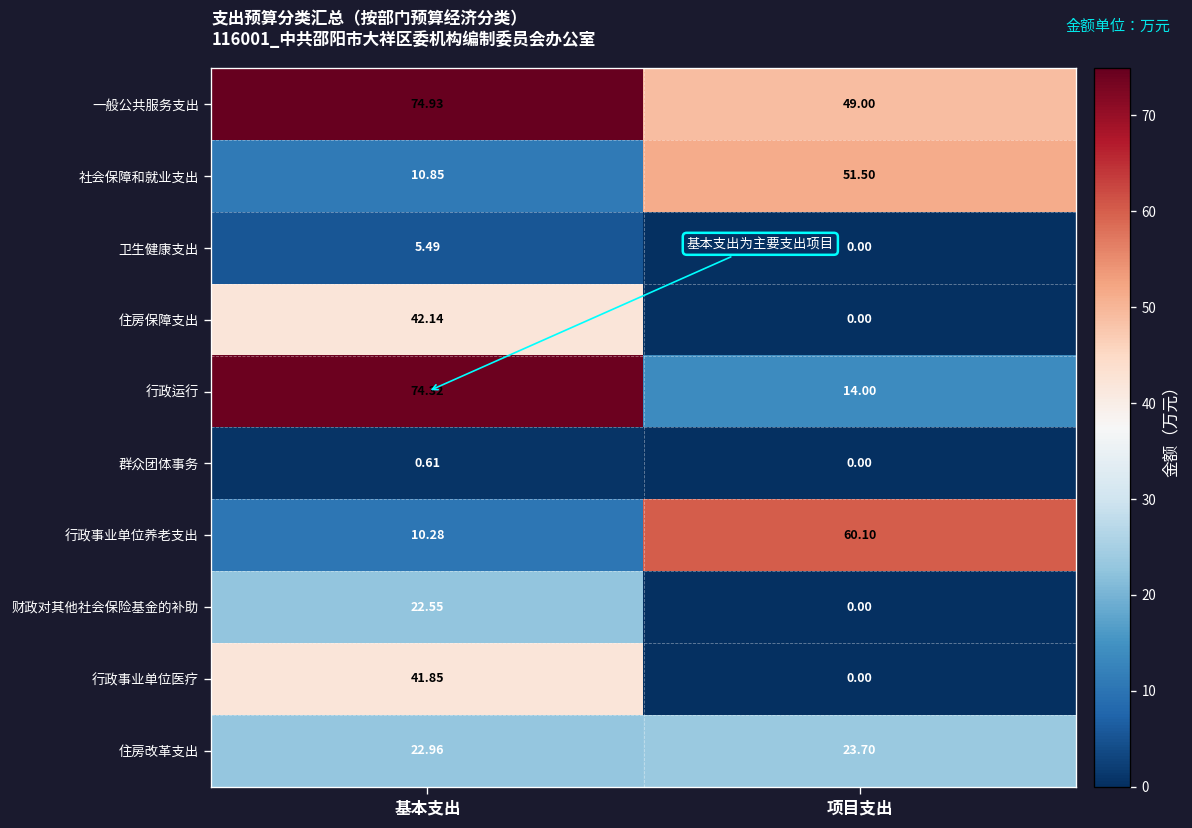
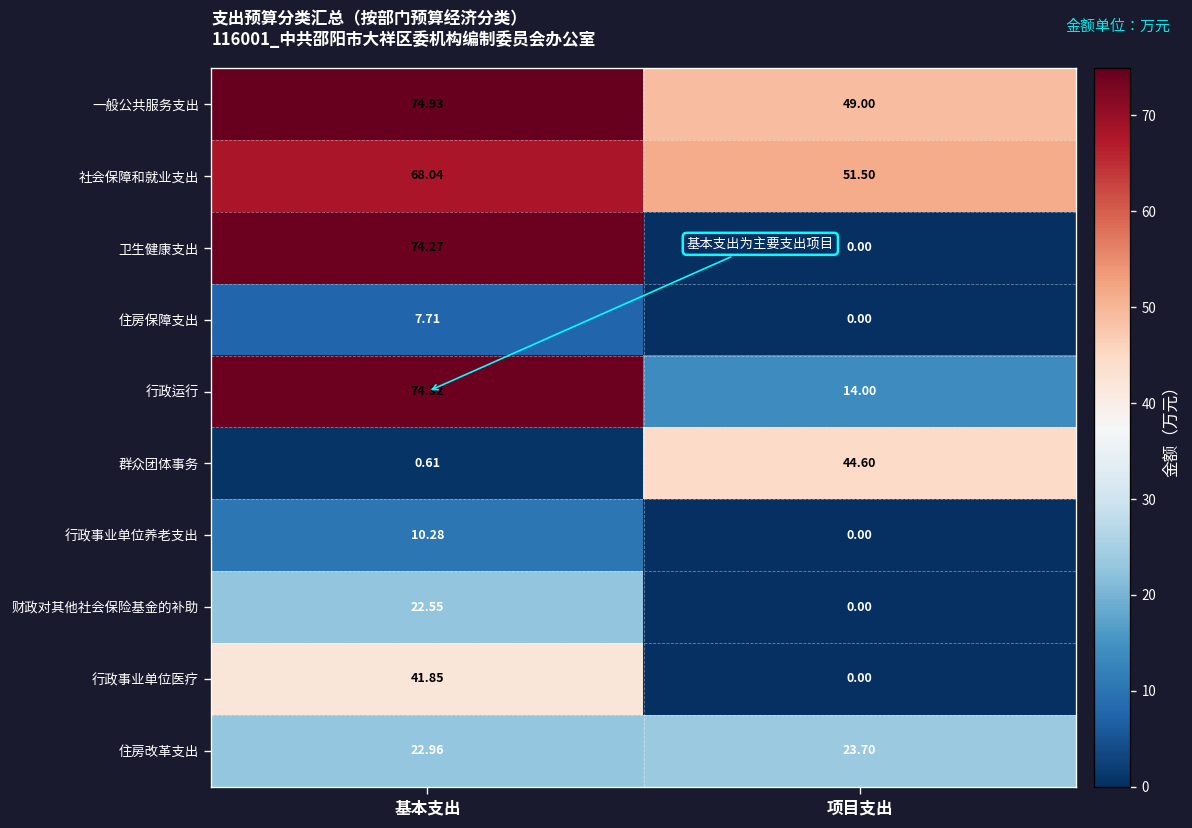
  {
    "一般公共服务支出": {
      "基本支出": 74.93,
      "项目支出": 49.00
    },
    "社会保障和就业支出": {
-     "基本支出": 10.85,
+     "基本支出": 68.04,
      "项目支出": 51.50
    },
    "卫生健康支出": {
-     "基本支出": 5.49,
+     "基本支出": 74.27,
      "项目支出": 0.00
    },
    "住房保障支出": {
-     "基本支出": 42.14,
+     "基本支出": 7.71,
      "项目支出": 0.00
    },
    "行政运行": {
      "基本支出": 74.32,
      "项目支出": 14.00
    },
    "群众团体事务": {
      "基本支出": 0.61,
-     "项目支出": 0.00
+     "项目支出": 44.60
    },
    "行政事业单位养老支出": {
      "基本支出": 10.28,
-     "项目支出": 60.10
+     "项目支出": 0.00
    },
    "财政对其他社会保险基金的补助": {
      "基本支出": 22.55,
      "项目支出": 0.00
    },
    "行政事业单位医疗": {
      "基本支出": 41.85,
      "项目支出": 0.00
    },
    "住房改革支出": {
      "基本支出": 22.96,
      "项目支出": 23.70
    }
  }
